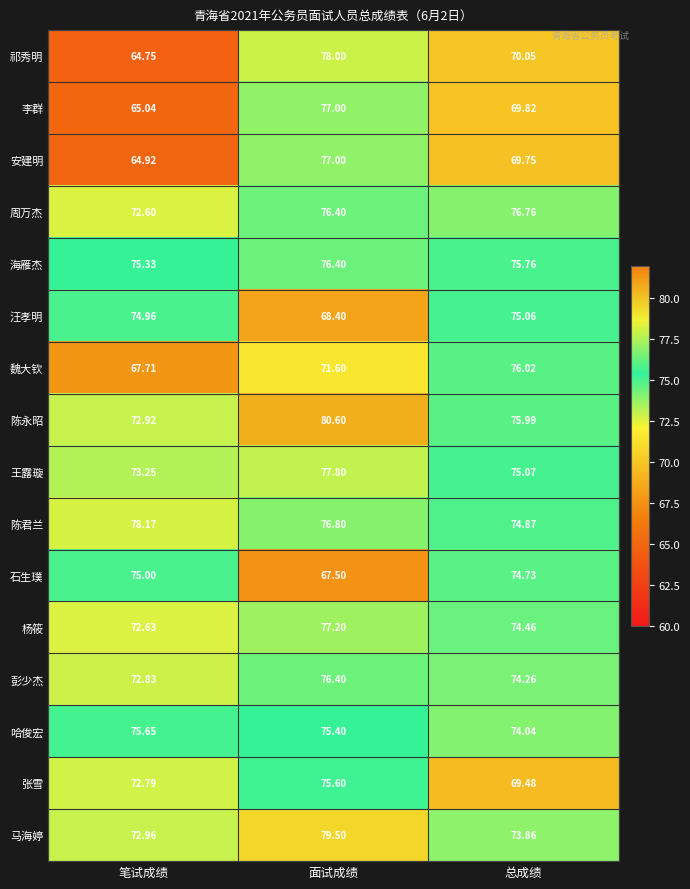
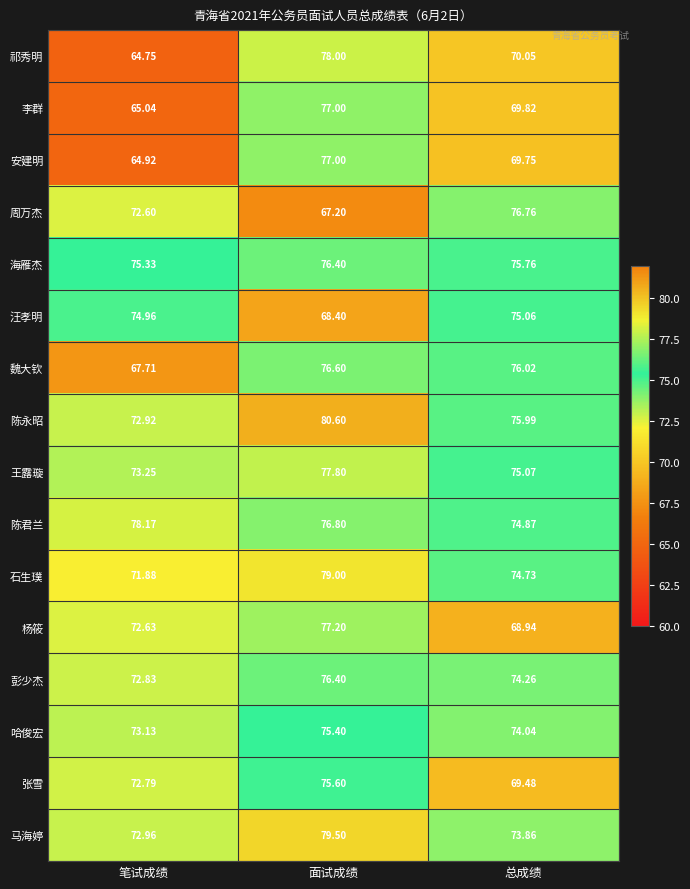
  {
    "周万杰": {
-     "面试成绩": 76.40
+     "面试成绩": 67.20
    },
    "魏大钦": {
-     "面试成绩": 71.60
+     "面试成绩": 76.60
    },
    "石生璞": {
-     "笔试成绩": 75.00,
-     "面试成绩": 67.50
+     "笔试成绩": 71.88,
+     "面试成绩": 79.00
    },
    "杨筱": {
-     "总成绩": 74.46
+     "总成绩": 68.94
    },
    "哈俊宏": {
-     "笔试成绩": 75.65
+     "笔试成绩": 73.13
    }
  }
